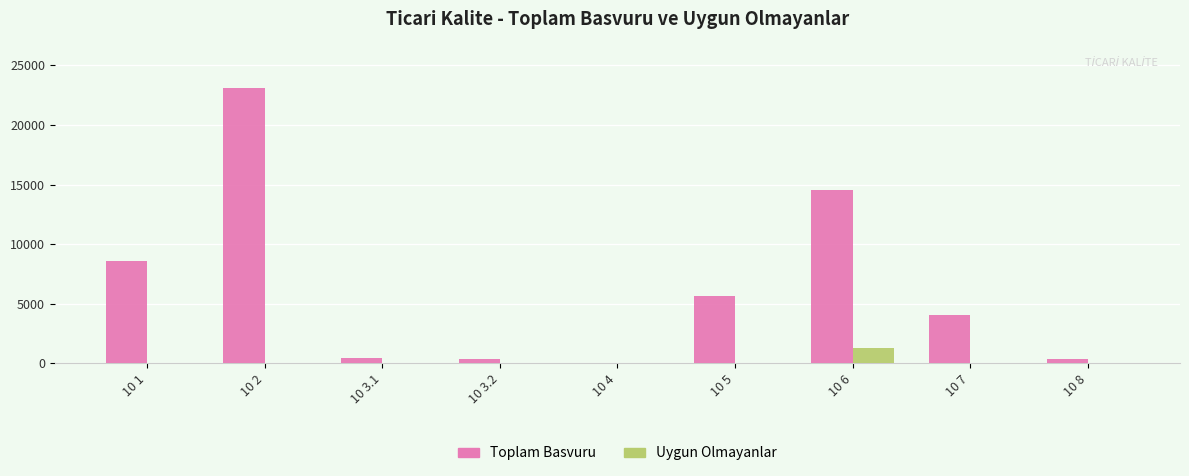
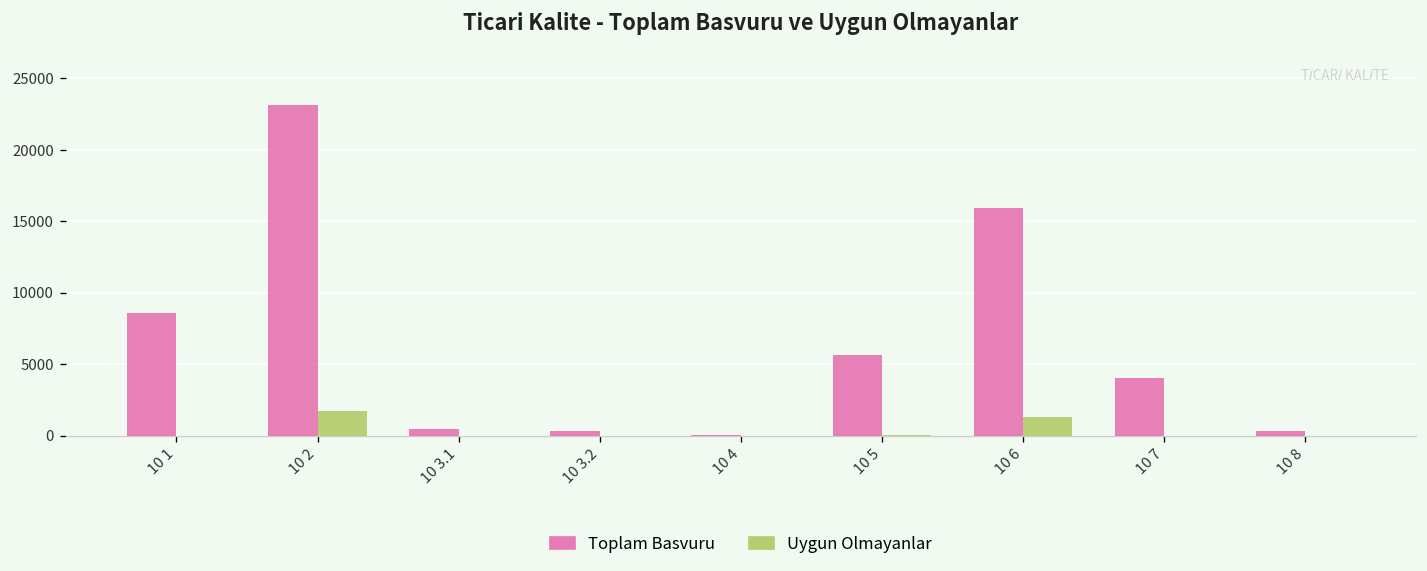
  {
    "Toplam Basvuru": {
      "10 1": 8600,
      "10 2": 23100,
      "10 3.1": 500,
      "10 3.2": 300,
      "10 5": 5700,
-     "10 6": 14600,
+     "10 6": 15900,
      "10 7": 4000,
      "10 8": 300
    },
    "Uygun Olmayanlar": {
-     "10 2": 0,
+     "10 2": 1700,
      "10 3.1": 0,
      "10 3.2": 0,
      "10 4": 0,
      "10 6": 1300,
      "10 7": 0,
      "10 8": 0
    }
  }
